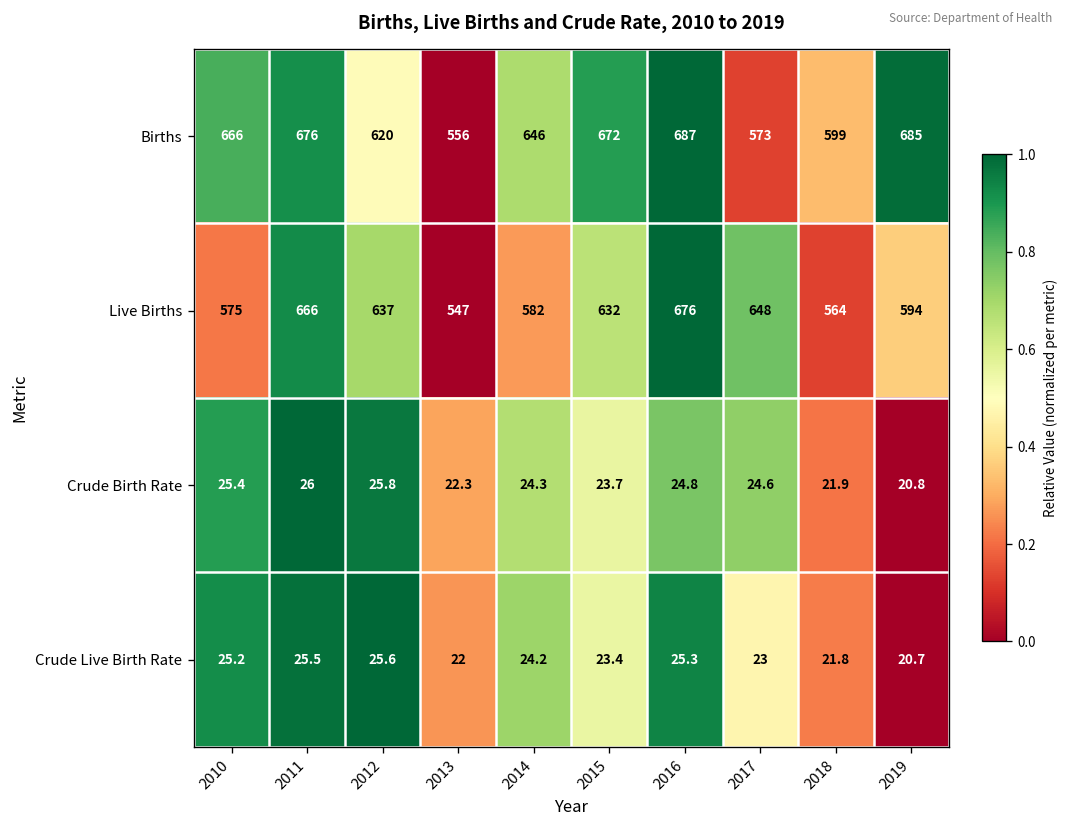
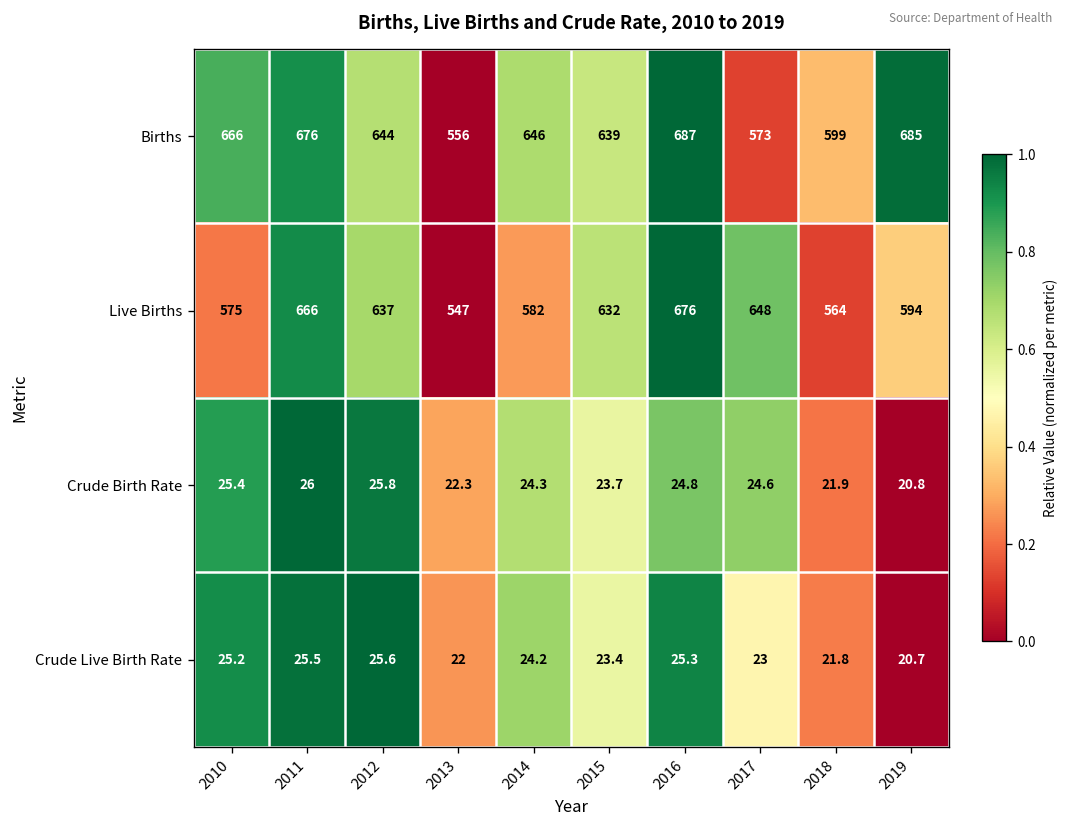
  {
    "Births": {
      "2010": 666,
      "2011": 676,
-     "2012": 620,
+     "2012": 644,
      "2013": 556,
      "2014": 646,
-     "2015": 672,
+     "2015": 639,
      "2016": 687,
      "2017": 573,
      "2018": 599,
      "2019": 685
    },
    "Live Births": {
      "2010": 575,
      "2011": 666,
      "2012": 637,
      "2013": 547,
      "2014": 582,
      "2015": 632,
      "2016": 676,
      "2017": 648,
      "2018": 564,
      "2019": 594
    },
    "Crude Birth Rate": {
      "2010": 25.4,
      "2011": 26,
      "2012": 25.8,
      "2013": 22.3,
      "2014": 24.3,
      "2015": 23.7,
      "2016": 24.8,
      "2017": 24.6,
      "2018": 21.9,
      "2019": 20.8
    },
    "Crude Live Birth Rate": {
      "2010": 25.2,
      "2011": 25.5,
      "2012": 25.6,
      "2013": 22,
      "2014": 24.2,
      "2015": 23.4,
      "2016": 25.3,
      "2017": 23,
      "2018": 21.8,
      "2019": 20.7
    }
  }
